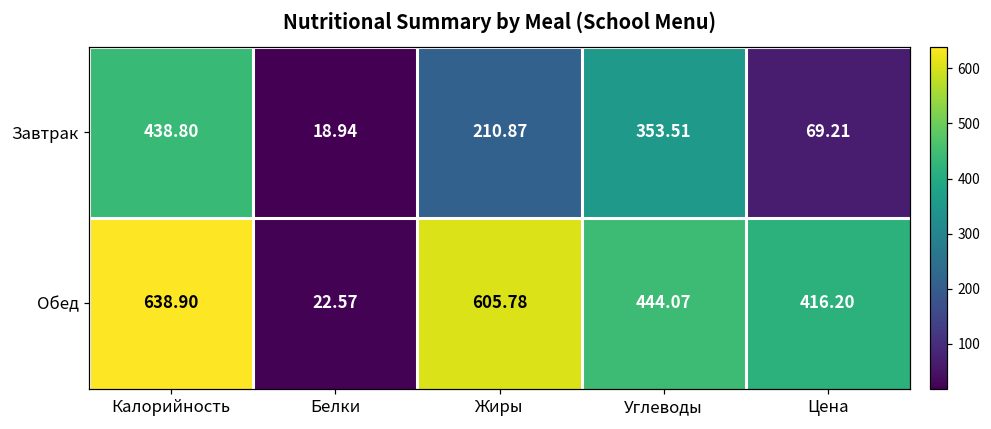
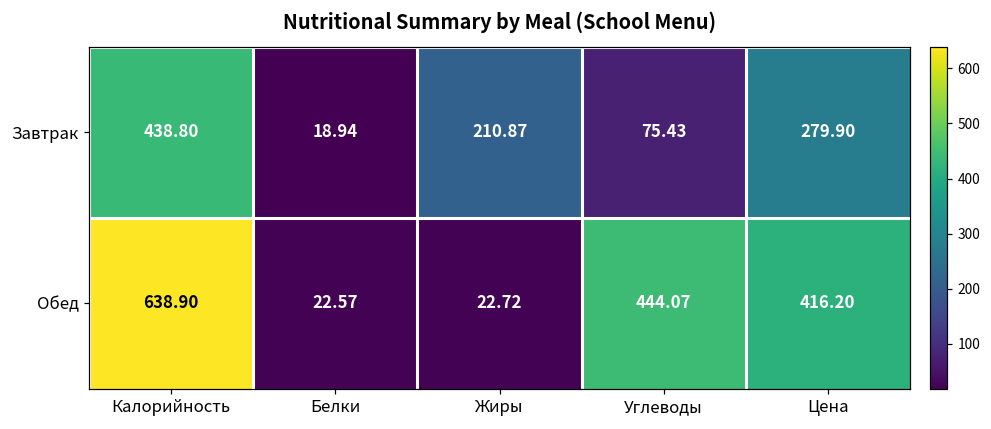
  {
    "Завтрак": {
      "Калорийность": 438.80,
      "Белки": 18.94,
      "Жиры": 210.87,
-     "Углеводы": 353.51,
-     "Цена": 69.21
+     "Углеводы": 75.43,
+     "Цена": 279.90
    },
    "Обед": {
      "Калорийность": 638.90,
      "Белки": 22.57,
-     "Жиры": 605.78,
+     "Жиры": 22.72,
      "Углеводы": 444.07,
      "Цена": 416.20
    }
  }
